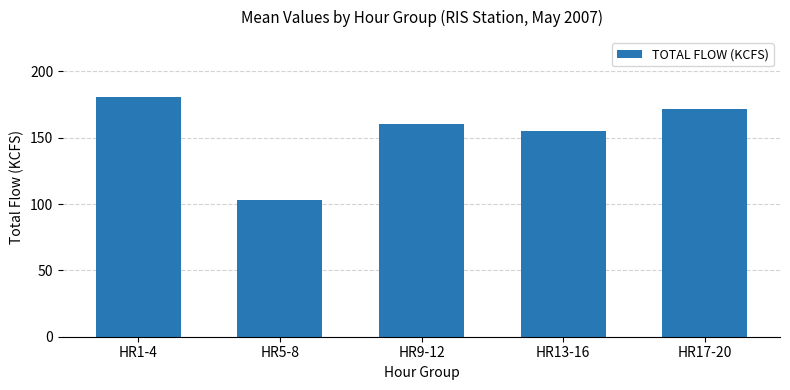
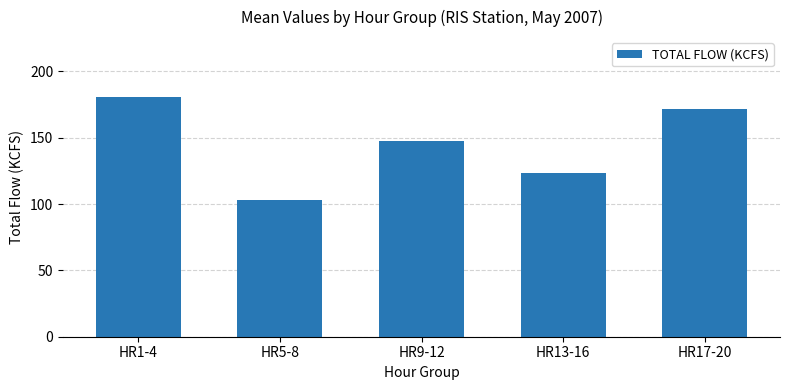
  {
    "HR1-4": 181,
    "HR5-8": 103,
-   "HR9-12": 160,
-   "HR13-16": 155,
+   "HR9-12": 147,
+   "HR13-16": 123,
    "HR17-20": 172
  }
